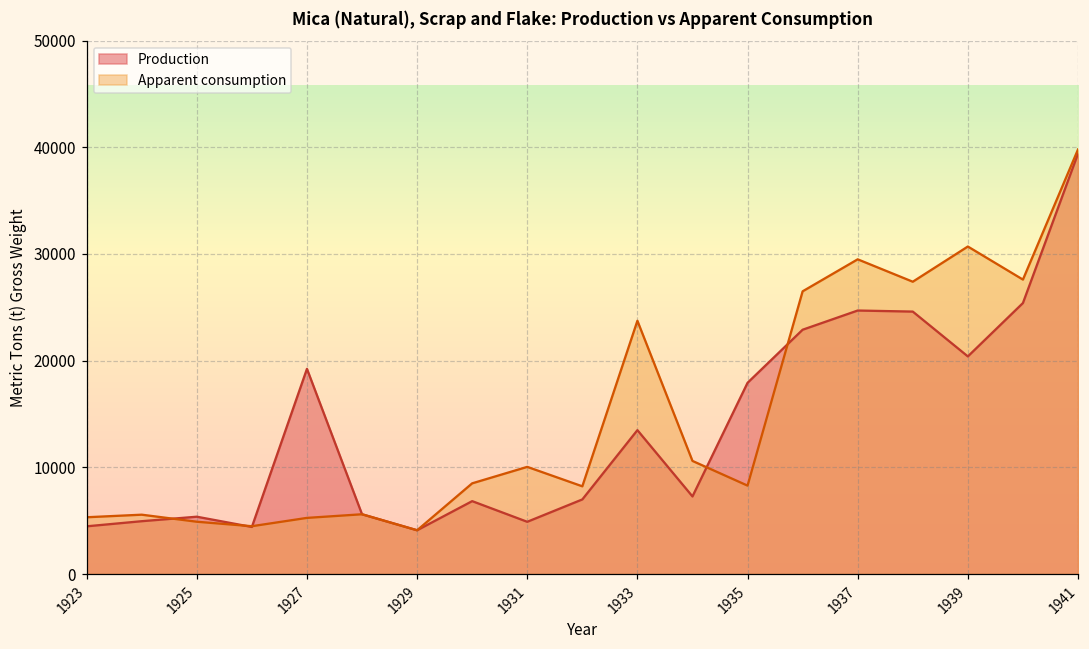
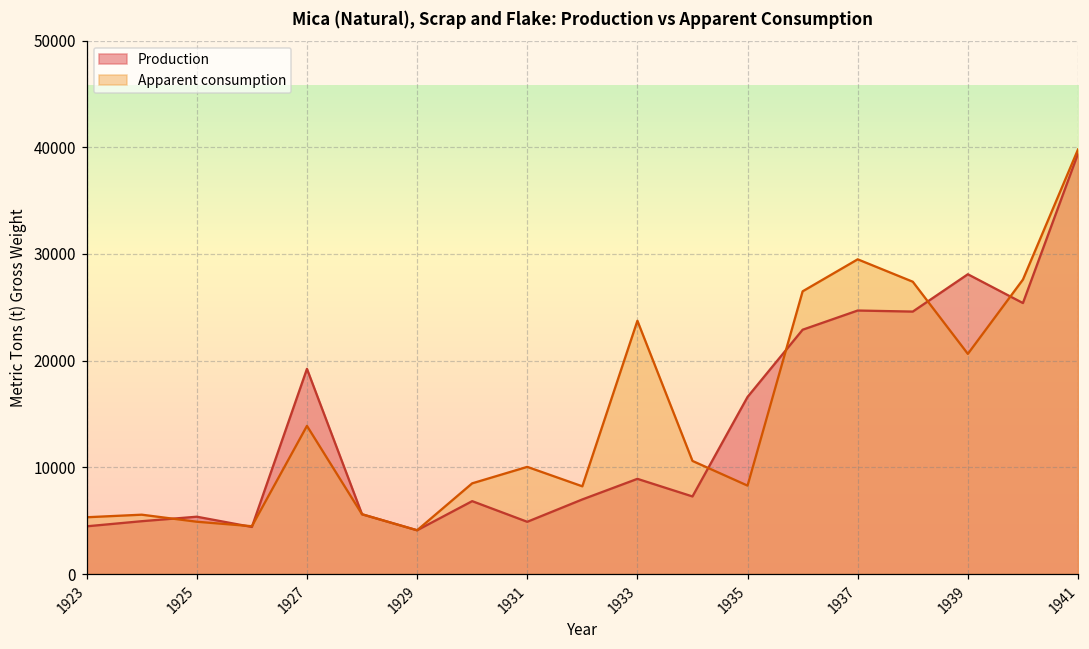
  {
    "Production": {
      "1923": 4000,
      "1925": 5000,
      "1927": 19000,
      "1931": 5000,
-     "1933": 13000,
-     "1935": 18000,
+     "1933": 9000,
+     "1935": 17000,
      "1937": 25000,
-     "1939": 20000,
+     "1939": 28000,
      "1941": 39000
    },
    "Apparent consumption": {
      "1923": 5000,
      "1925": 5000,
-     "1927": 5000,
+     "1927": 14000,
      "1931": 10000,
      "1933": 24000,
      "1935": 8000,
      "1937": 30000,
-     "1939": 31000,
+     "1939": 21000,
      "1941": 40000
    }
  }
